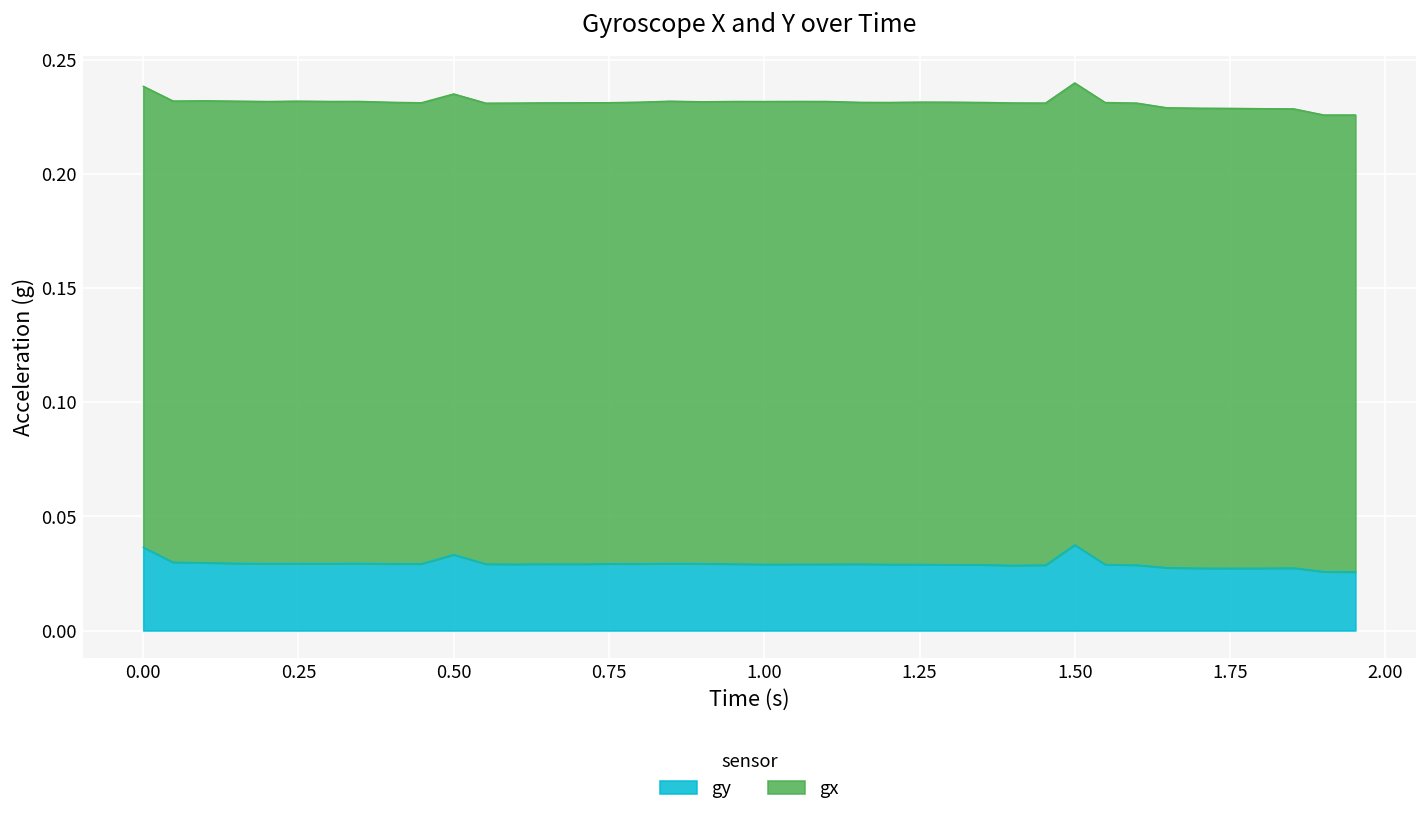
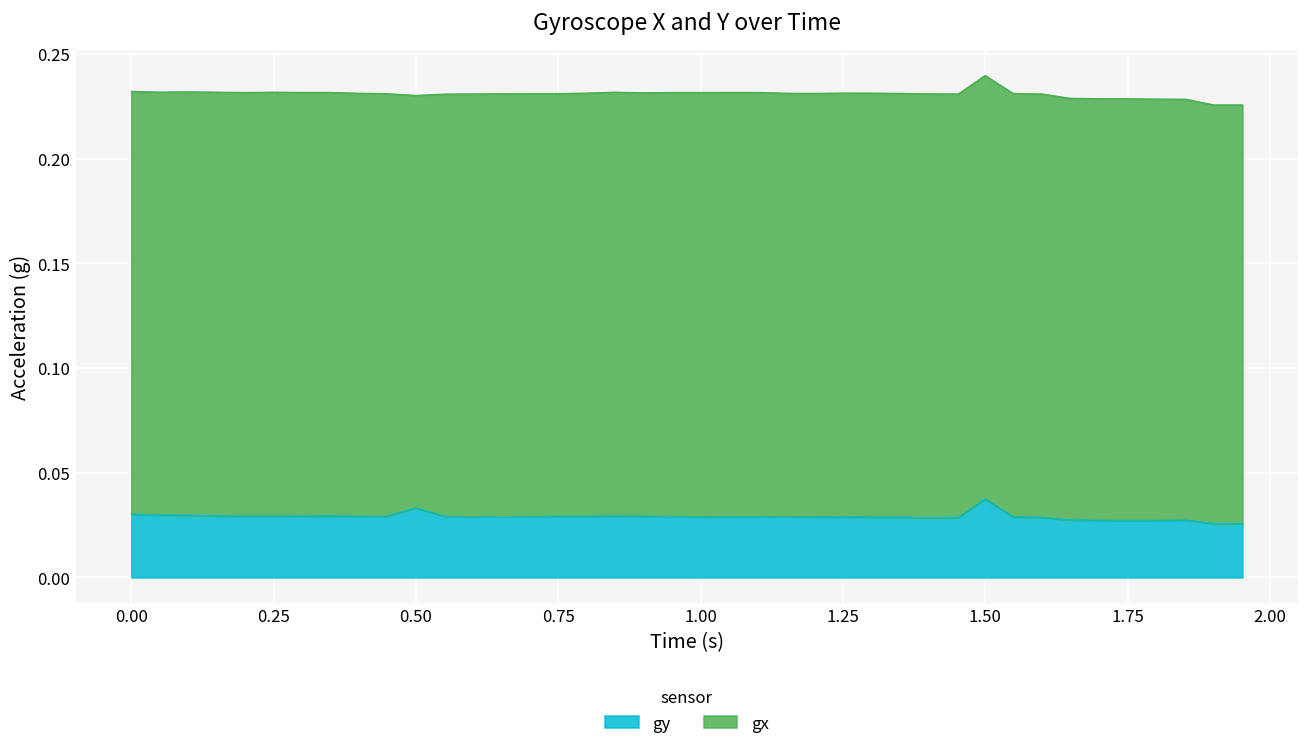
  {
    "gy": {
-     "0.00": 0.036,
+     "0.00": 0.030,
      "0.50": 0.033,
      "1.50": 0.037
    },
    "gx": {
      "0.00": 0.202,
-     "0.50": 0.202,
+     "0.50": 0.197,
      "1.50": 0.202
    }
  }
